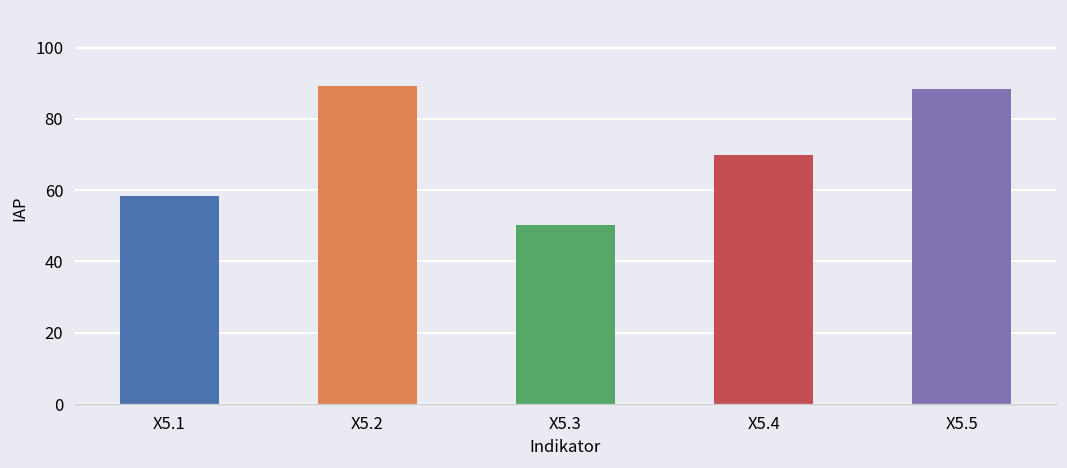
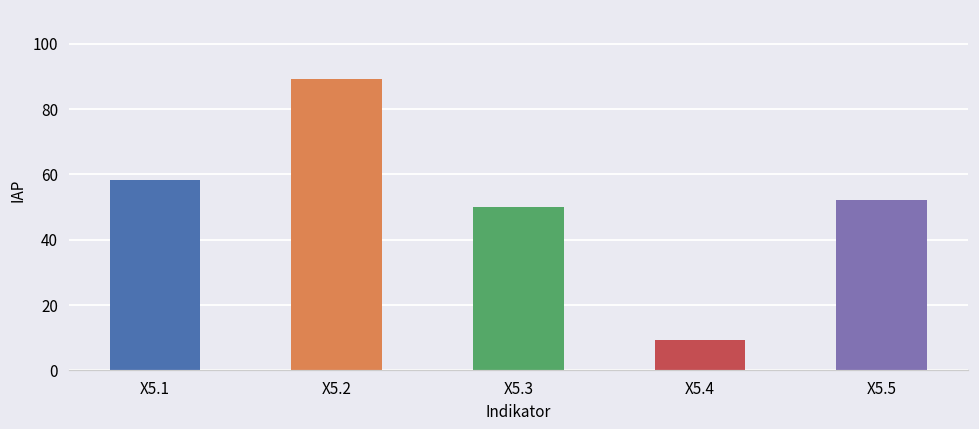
  {
    "X5.1": 58,
    "X5.2": 89,
    "X5.3": 50,
-   "X5.4": 70,
-   "X5.5": 88
+   "X5.4": 9,
+   "X5.5": 52
  }
